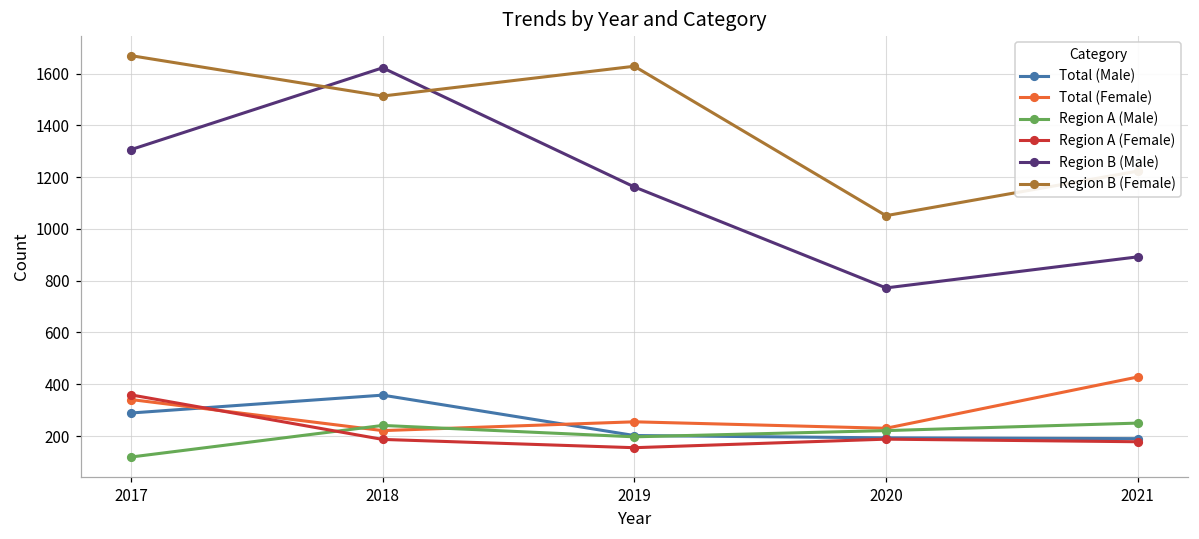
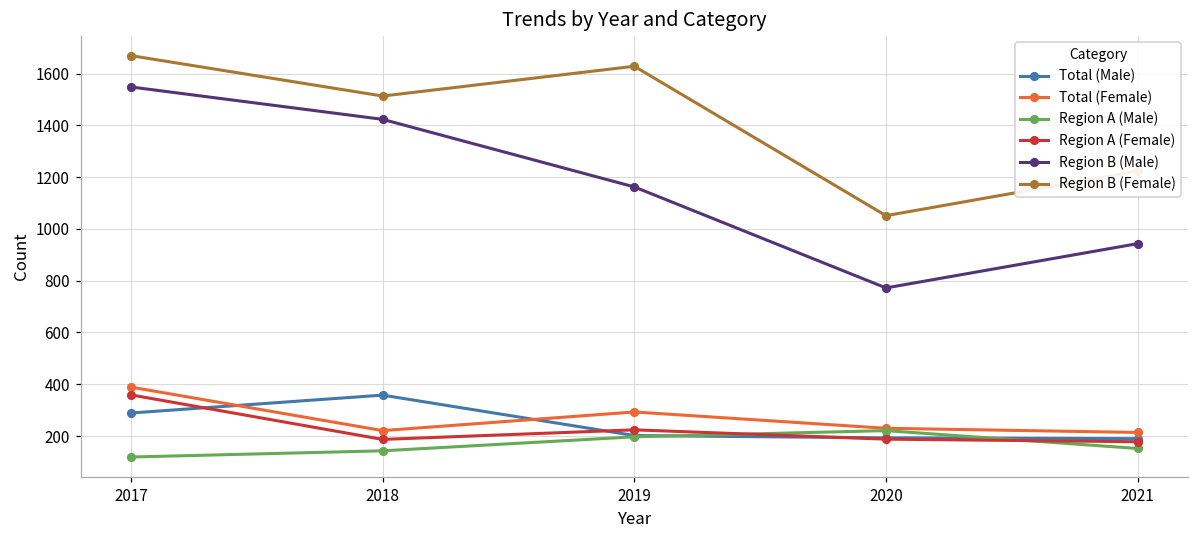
  {
    "Total (Male)": {
      "2017": 290,
      "2018": 360,
      "2021": 190
    },
    "Total (Female)": {
-     "2017": 340,
+     "2017": 390,
      "2018": 220,
-     "2019": 260,
-     "2021": 430
+     "2019": 290,
+     "2021": 210
    },
    "Region A (Male)": {
      "2017": 120,
-     "2018": 240,
-     "2021": 250
+     "2018": 140,
+     "2021": 150
    },
    "Region A (Female)": {
      "2017": 360,
      "2018": 190,
-     "2019": 160,
+     "2019": 220,
      "2021": 180
    },
    "Region B (Male)": {
-     "2017": 1310,
-     "2018": 1620,
+     "2017": 1550,
+     "2018": 1420,
      "2019": 1160,
      "2020": 770,
-     "2021": 890
+     "2021": 940
    },
    "Region B (Female)": {
      "2017": 1670,
      "2018": 1510,
      "2019": 1630,
      "2020": 1050
    }
  }
